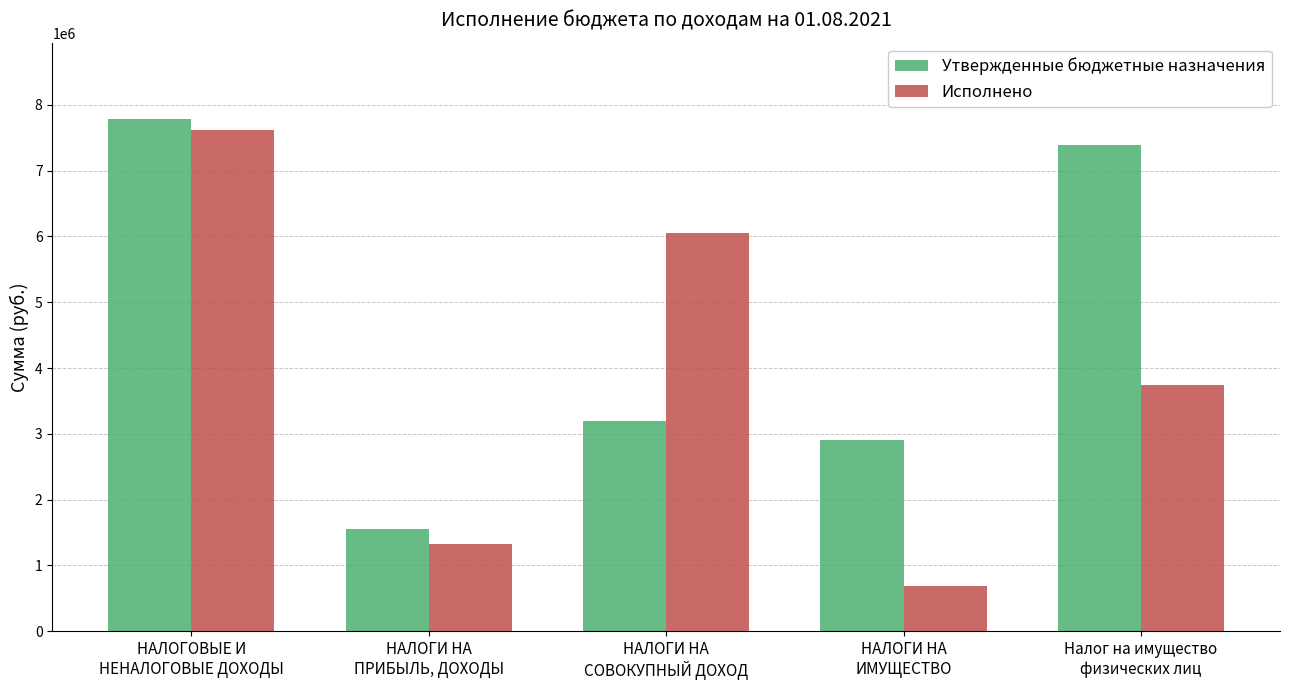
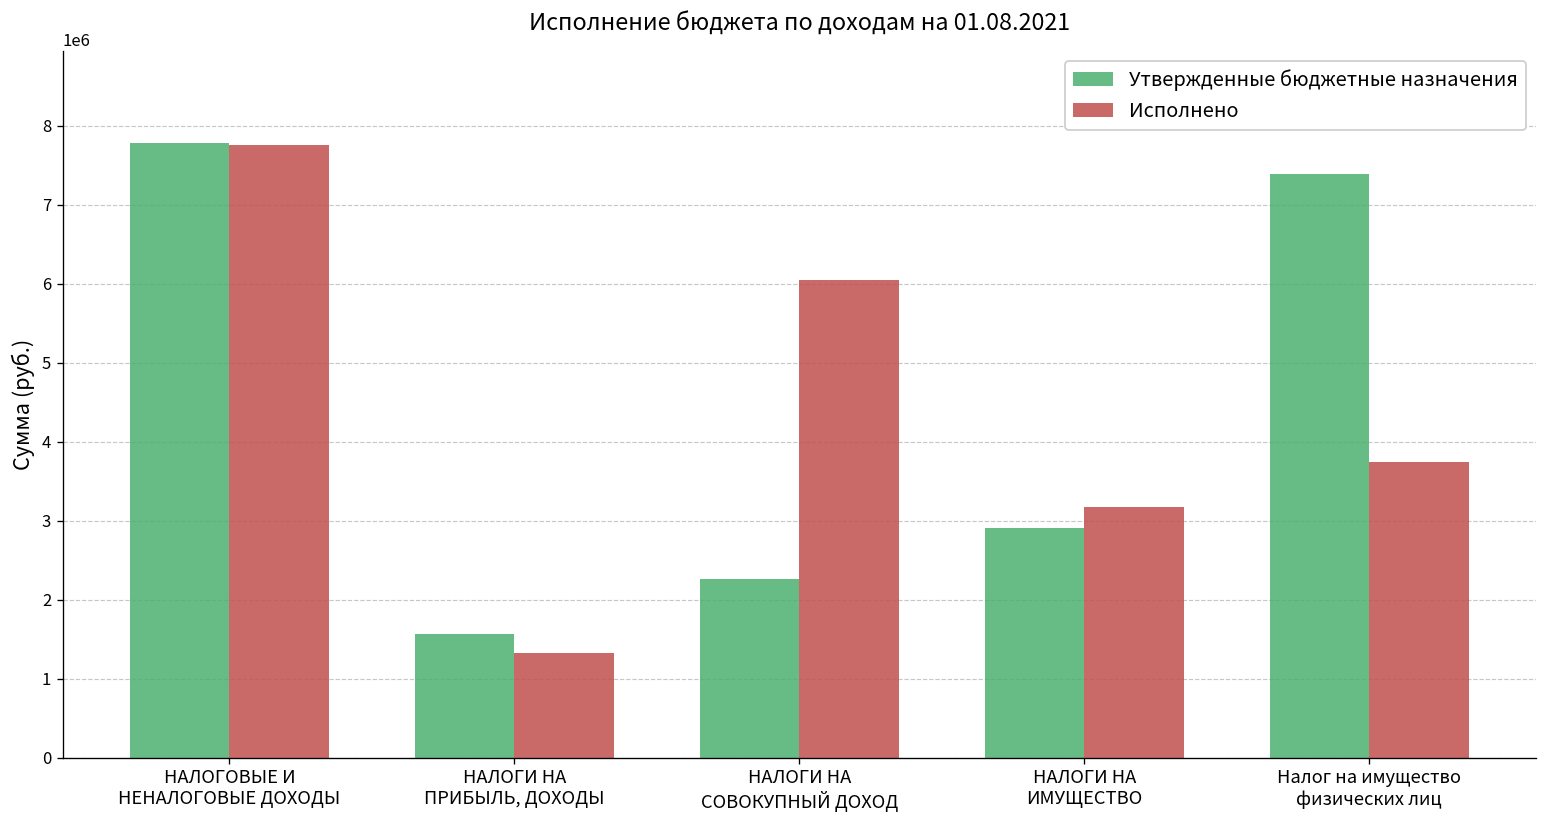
  {
    "Утвержденные бюджетные назначения": {
      "НАЛОГОВЫЕ И НЕНАЛОГОВЫЕ ДОХОДЫ": 7800000,
      "НАЛОГИ НА ПРИБЫЛЬ, ДОХОДЫ": 1600000,
-     "НАЛОГИ НА СОВОКУПНЫЙ ДОХОД": 3200000,
+     "НАЛОГИ НА СОВОКУПНЫЙ ДОХОД": 2300000,
      "НАЛОГИ НА ИМУЩЕСТВО": 2900000,
      "Налог на имущество физических лиц": 7400000
    },
    "Исполнено": {
-     "НАЛОГОВЫЕ И НЕНАЛОГОВЫЕ ДОХОДЫ": 7600000,
+     "НАЛОГОВЫЕ И НЕНАЛОГОВЫЕ ДОХОДЫ": 7700000,
      "НАЛОГИ НА ПРИБЫЛЬ, ДОХОДЫ": 1300000,
      "НАЛОГИ НА СОВОКУПНЫЙ ДОХОД": 6000000,
-     "НАЛОГИ НА ИМУЩЕСТВО": 700000,
+     "НАЛОГИ НА ИМУЩЕСТВО": 3200000,
      "Налог на имущество физических лиц": 3700000
    }
  }
